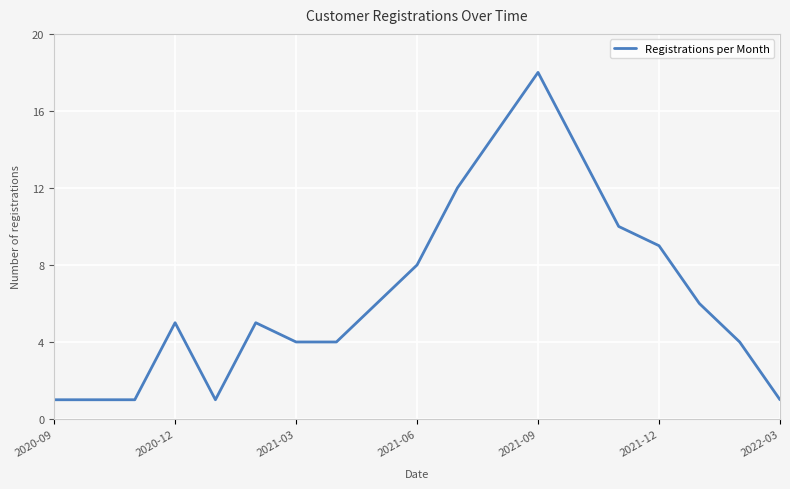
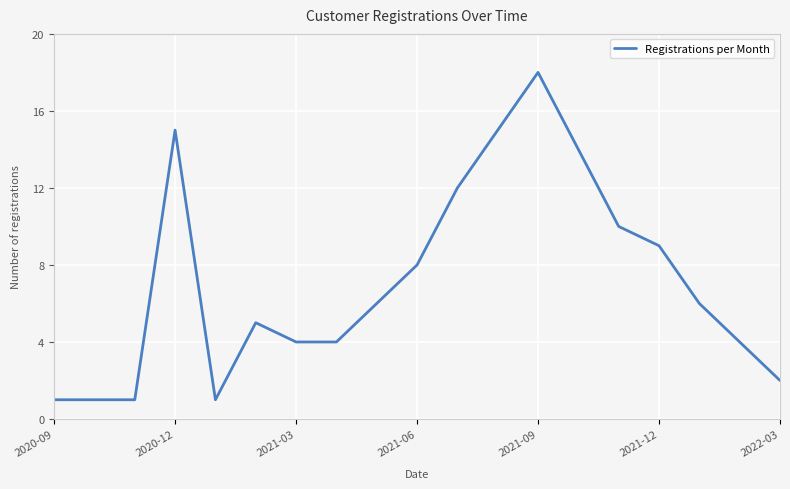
  {
    "2020-09": 1,
-   "2020-12": 5,
+   "2020-12": 15,
    "2021-03": 4,
    "2021-06": 8,
    "2021-09": 18,
    "2021-12": 9,
-   "2022-03": 1
+   "2022-03": 2
  }
